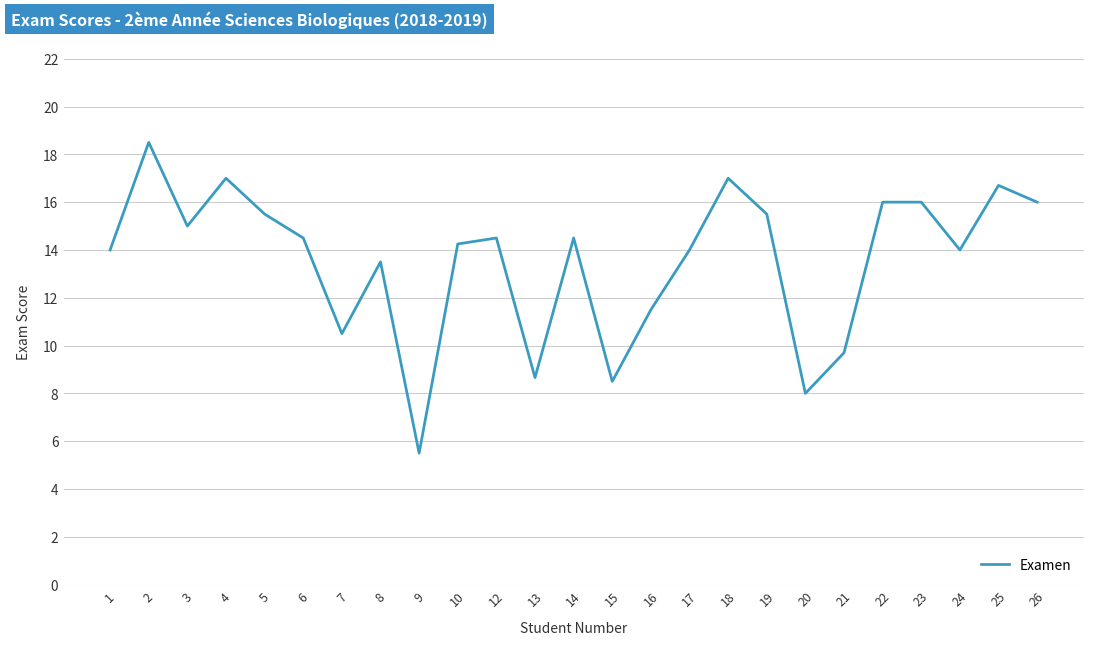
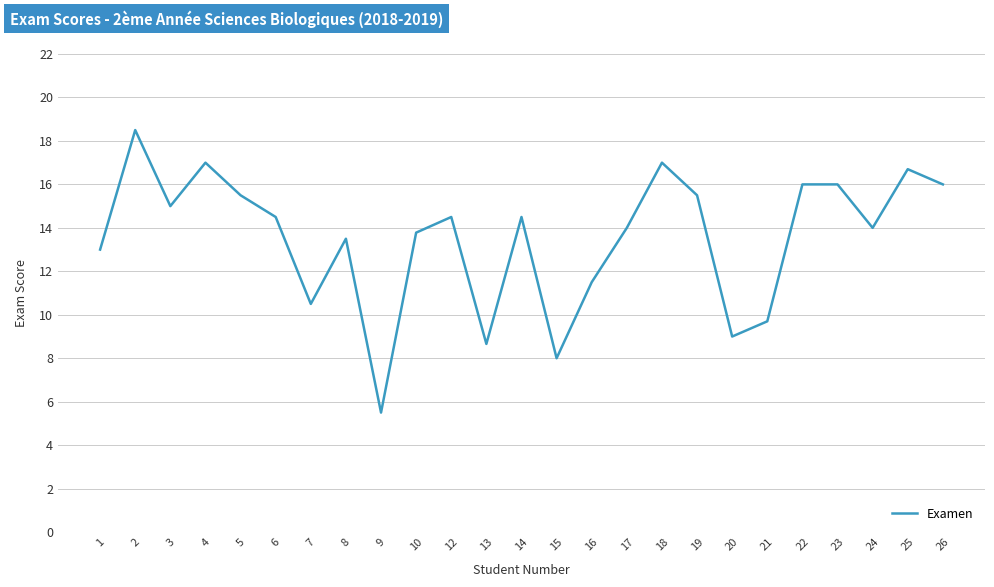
  {
-   "1": 14,
+   "1": 13,
    "2": 18.5,
    "3": 15.0,
    "4": 17.0,
    "5": 15.5,
    "6": 14.5,
    "7": 10.5,
    "8": 13.5,
    "9": 5.5,
-   "10": 14.3,
+   "10": 13.8,
    "12": 14.5,
    "13": 8.7,
    "14": 14.5,
-   "15": 8.5,
+   "15": 8.0,
    "16": 11.5,
    "17": 14.0,
    "18": 17.0,
    "19": 15.5,
-   "20": 8,
+   "20": 9,
    "21": 9.7,
    "22": 16.0,
    "23": 16.0,
    "24": 14.0,
    "25": 16.7,
    "26": 16.0
  }
